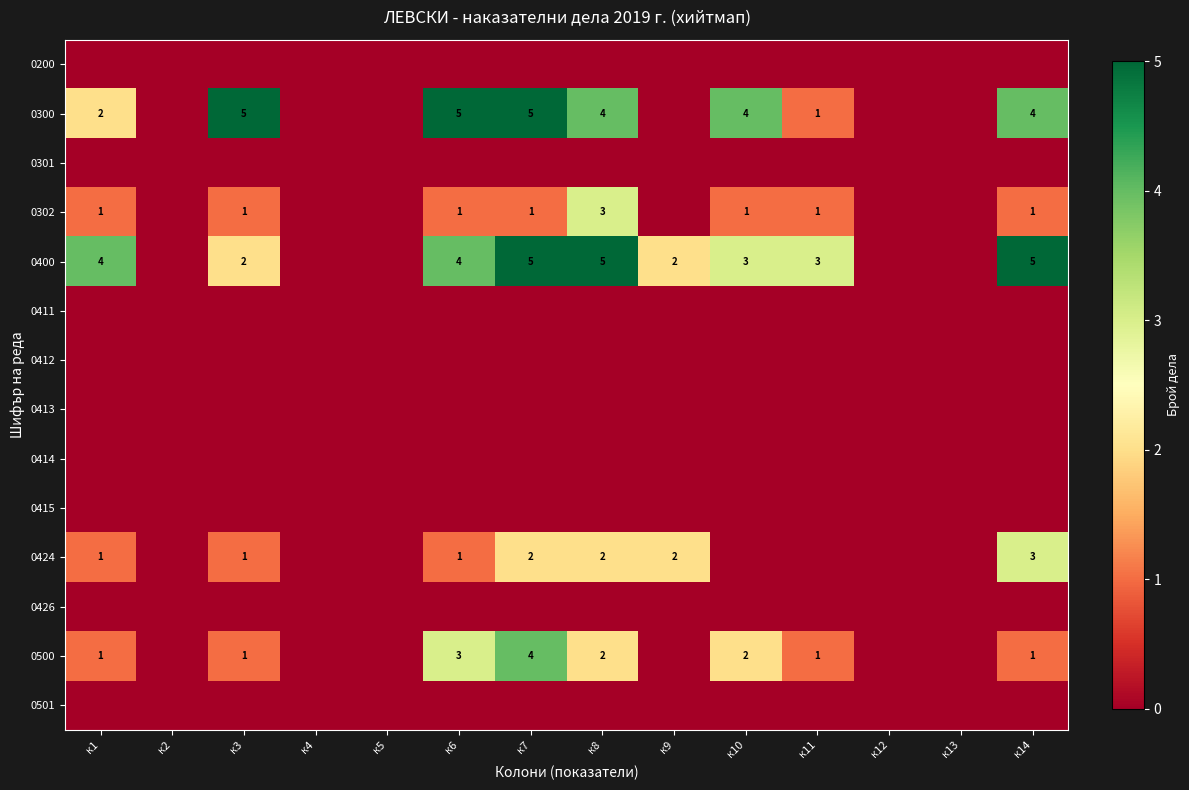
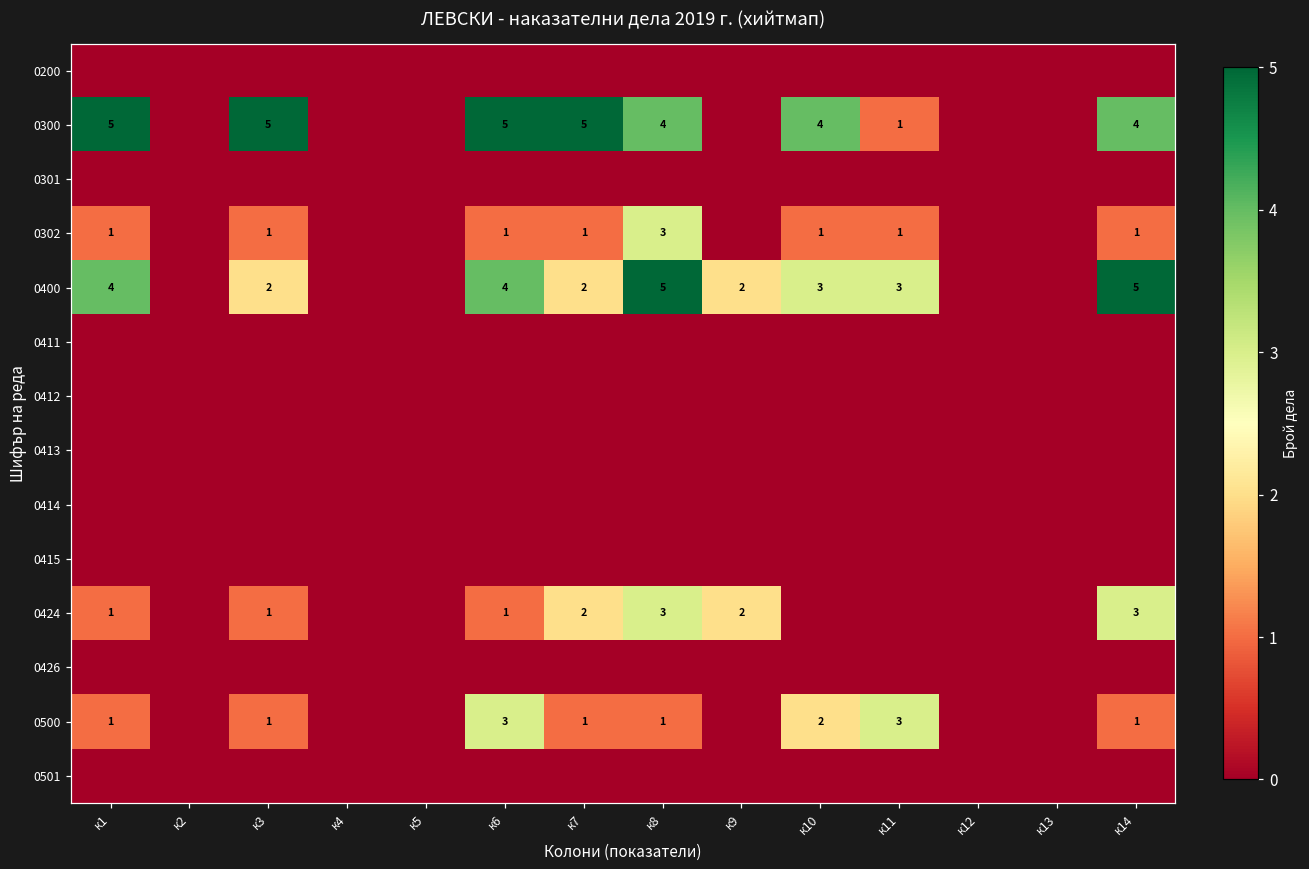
  {
    "0300": {
-     "к1": 2,
+     "к1": 5,
      "к3": 5,
      "к6": 5,
      "к7": 5,
      "к8": 4,
      "к10": 4,
      "к11": 1,
      "к14": 4
    },
    "0302": {
      "к1": 1,
      "к3": 1,
      "к6": 1,
      "к7": 1,
      "к8": 3,
      "к10": 1,
      "к11": 1,
      "к14": 1
    },
    "0400": {
      "к1": 4,
      "к3": 2,
      "к6": 4,
-     "к7": 5,
+     "к7": 2,
      "к8": 5,
      "к9": 2,
      "к10": 3,
      "к11": 3,
      "к14": 5
    },
    "0424": {
      "к1": 1,
      "к3": 1,
      "к6": 1,
      "к7": 2,
-     "к8": 2,
+     "к8": 3,
      "к9": 2,
      "к14": 3
    },
    "0500": {
      "к1": 1,
      "к3": 1,
      "к6": 3,
-     "к7": 4,
-     "к8": 2,
+     "к7": 1,
+     "к8": 1,
      "к10": 2,
-     "к11": 1,
+     "к11": 3,
      "к14": 1
    }
  }
